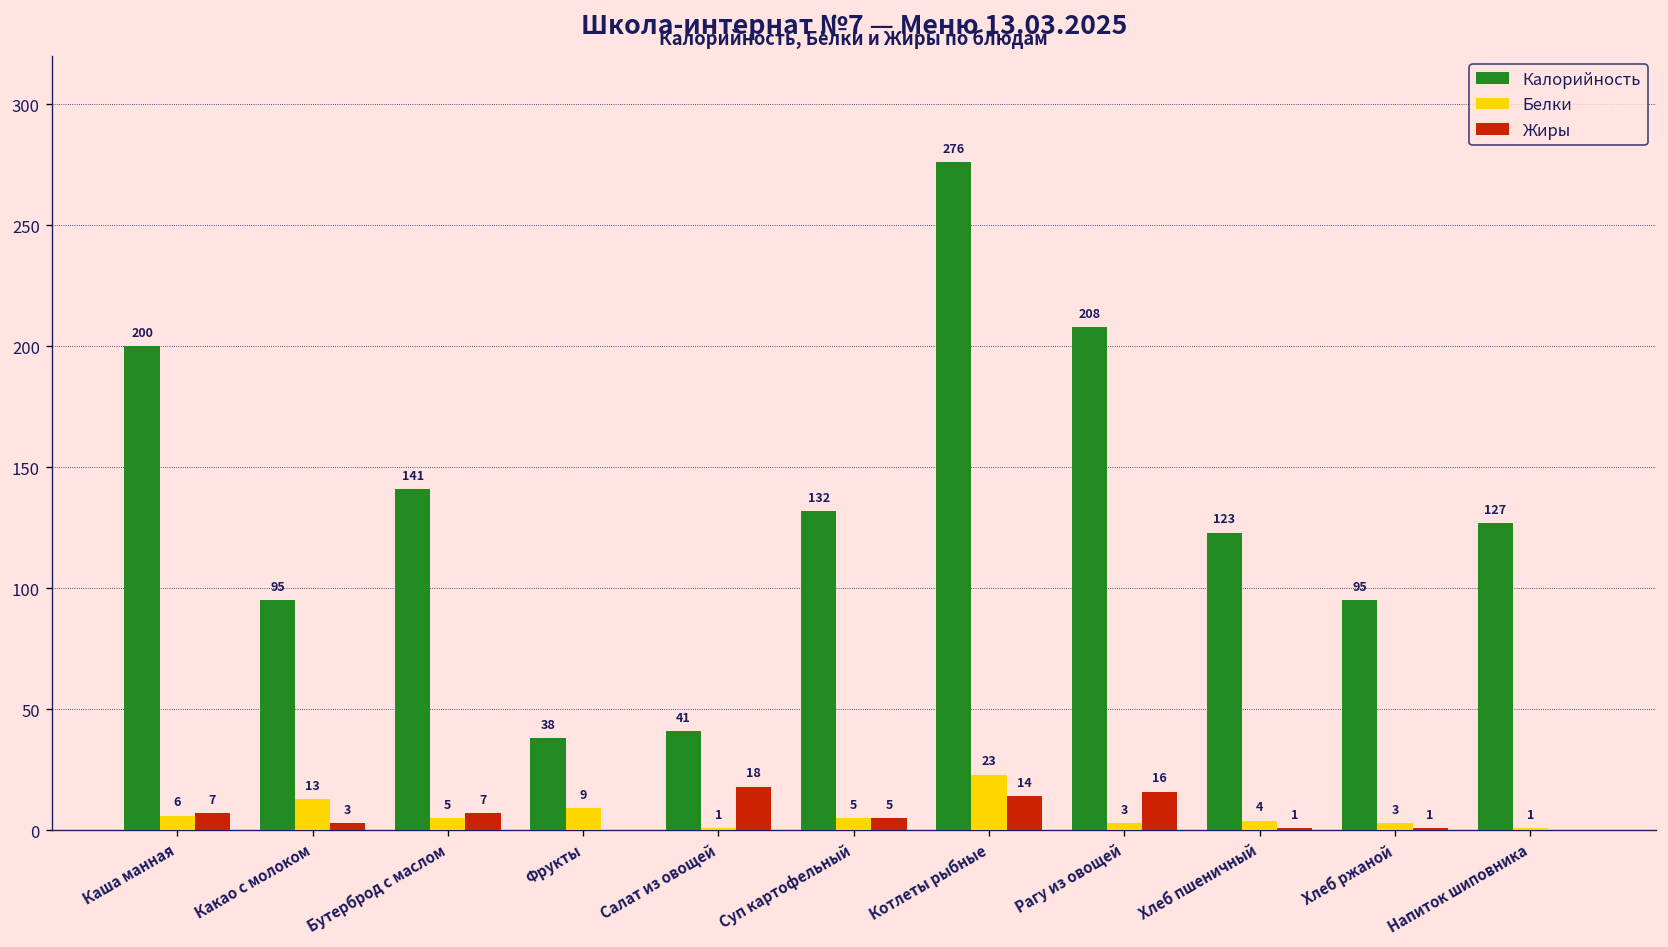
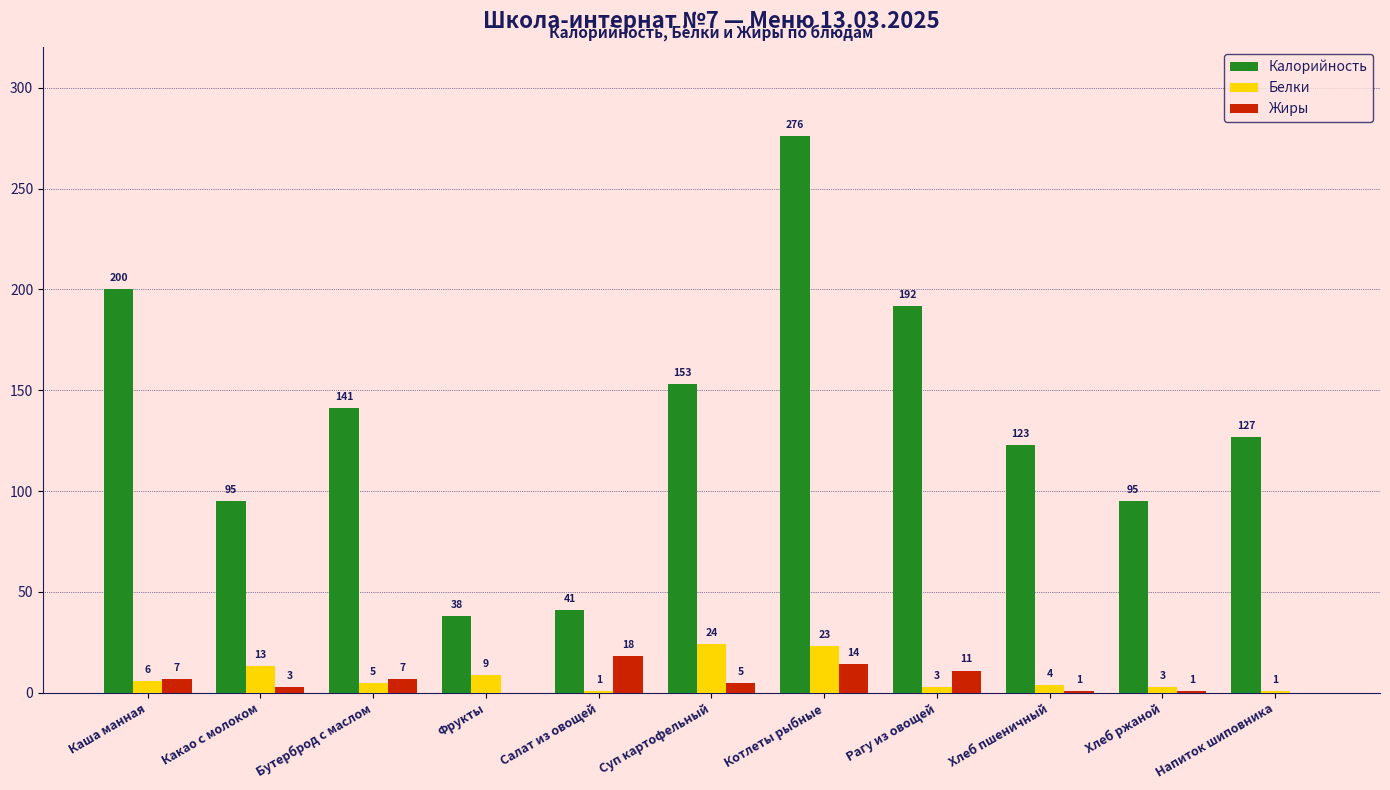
  {
    "Калорийность": {
      "Каша манная": 200,
      "Какао с молоком": 95,
      "Бутерброд с маслом": 141,
      "Фрукты": 38,
      "Салат из овощей": 41,
-     "Суп картофельный": 132,
+     "Суп картофельный": 153,
      "Котлеты рыбные": 276,
-     "Рагу из овощей": 208,
+     "Рагу из овощей": 192,
      "Хлеб пшеничный": 123,
      "Хлеб ржаной": 95,
      "Напиток шиповника": 127
    },
    "Белки": {
      "Каша манная": 6,
      "Какао с молоком": 13,
      "Бутерброд с маслом": 5,
      "Фрукты": 9,
      "Салат из овощей": 1,
-     "Суп картофельный": 5,
+     "Суп картофельный": 24,
      "Котлеты рыбные": 23,
      "Рагу из овощей": 3,
      "Хлеб пшеничный": 4,
      "Хлеб ржаной": 3,
      "Напиток шиповника": 1
    },
    "Жиры": {
      "Каша манная": 7,
      "Какао с молоком": 3,
      "Бутерброд с маслом": 7,
      "Салат из овощей": 18,
      "Суп картофельный": 5,
      "Котлеты рыбные": 14,
-     "Рагу из овощей": 16,
+     "Рагу из овощей": 11,
      "Хлеб пшеничный": 1,
      "Хлеб ржаной": 1
    }
  }
